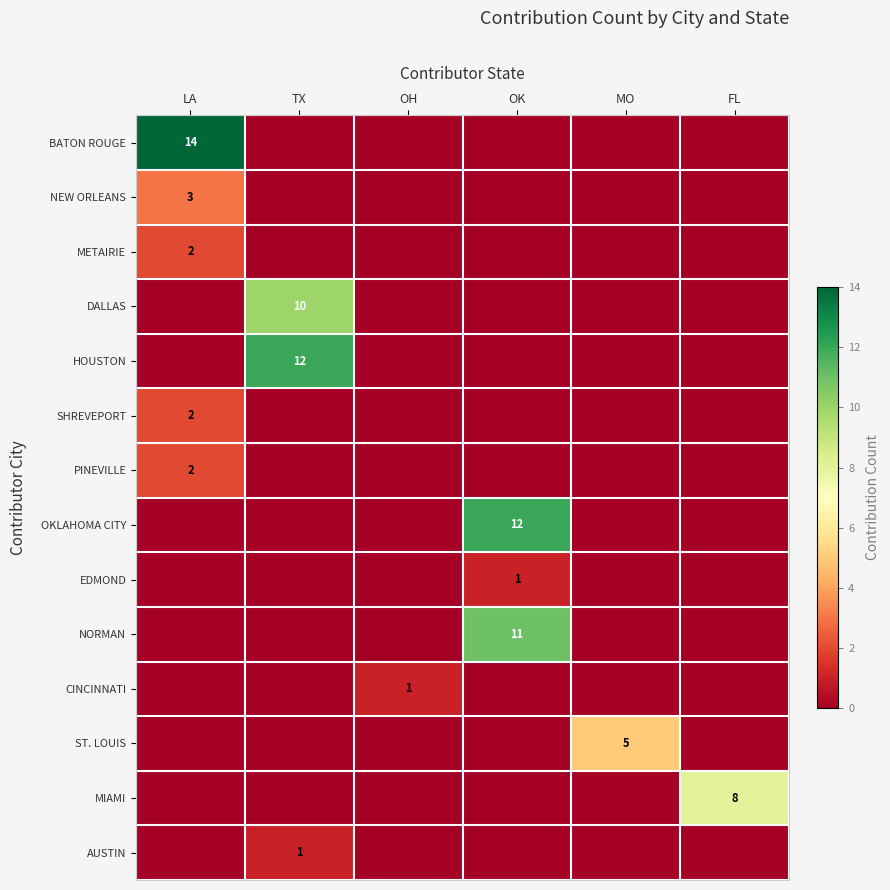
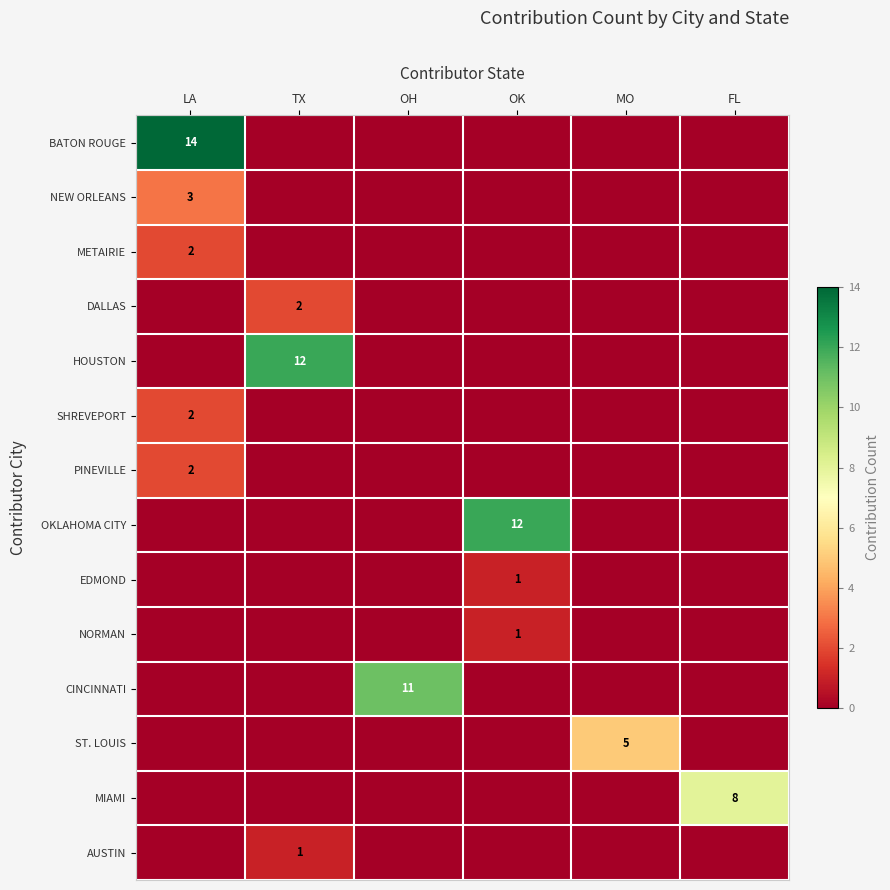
  {
    "BATON ROUGE": {
      "LA": 14
    },
    "NEW ORLEANS": {
      "LA": 3
    },
    "METAIRIE": {
      "LA": 2
    },
    "DALLAS": {
-     "TX": 10
+     "TX": 2
    },
    "HOUSTON": {
      "TX": 12
    },
    "SHREVEPORT": {
      "LA": 2
    },
    "PINEVILLE": {
      "LA": 2
    },
    "OKLAHOMA CITY": {
      "OK": 12
    },
    "EDMOND": {
      "OK": 1
    },
    "NORMAN": {
-     "OK": 11
+     "OK": 1
    },
    "CINCINNATI": {
-     "OH": 1
+     "OH": 11
    },
    "ST. LOUIS": {
      "MO": 5
    },
    "MIAMI": {
      "FL": 8
    },
    "AUSTIN": {
      "TX": 1
    }
  }
